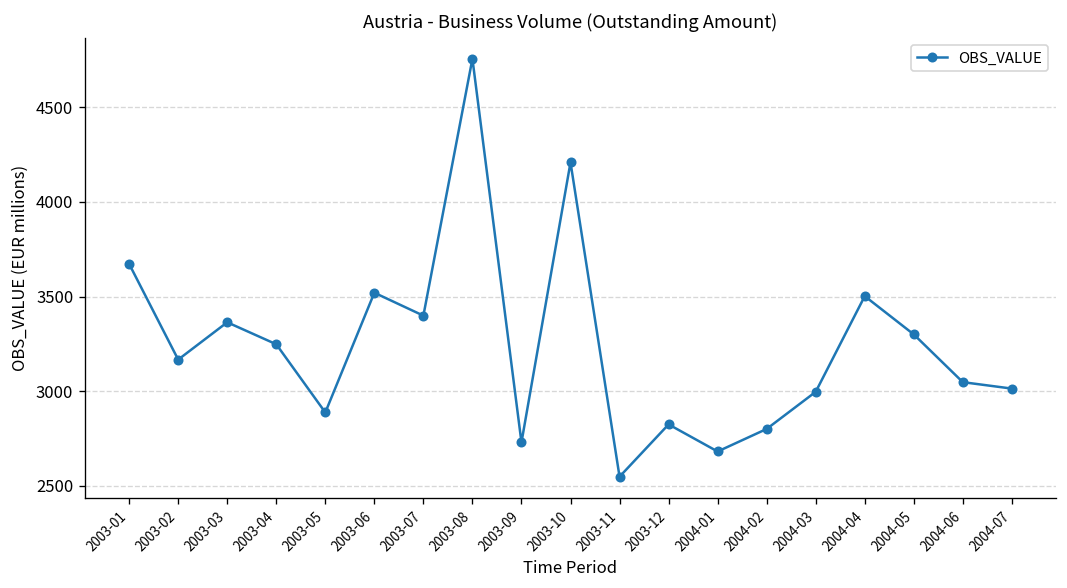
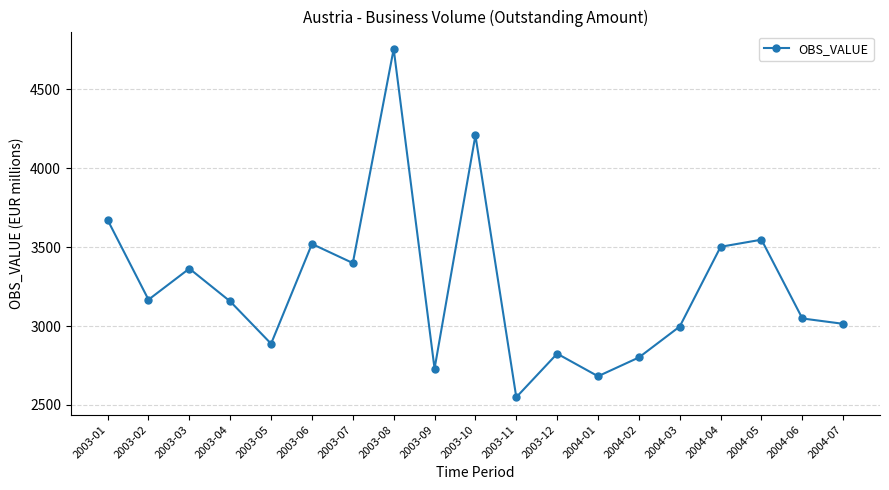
  {
    "2003-01": 3670,
    "2003-02": 3170,
    "2003-03": 3360,
-   "2003-04": 3250,
+   "2003-04": 3160,
    "2003-05": 2890,
    "2003-06": 3520,
    "2003-07": 3400,
    "2003-08": 4760,
    "2003-09": 2730,
    "2003-10": 4210,
    "2003-11": 2550,
    "2003-12": 2830,
    "2004-01": 2680,
    "2004-02": 2800,
    "2004-03": 3000,
    "2004-04": 3500,
-   "2004-05": 3300,
+   "2004-05": 3550,
    "2004-06": 3050,
    "2004-07": 3010
  }
